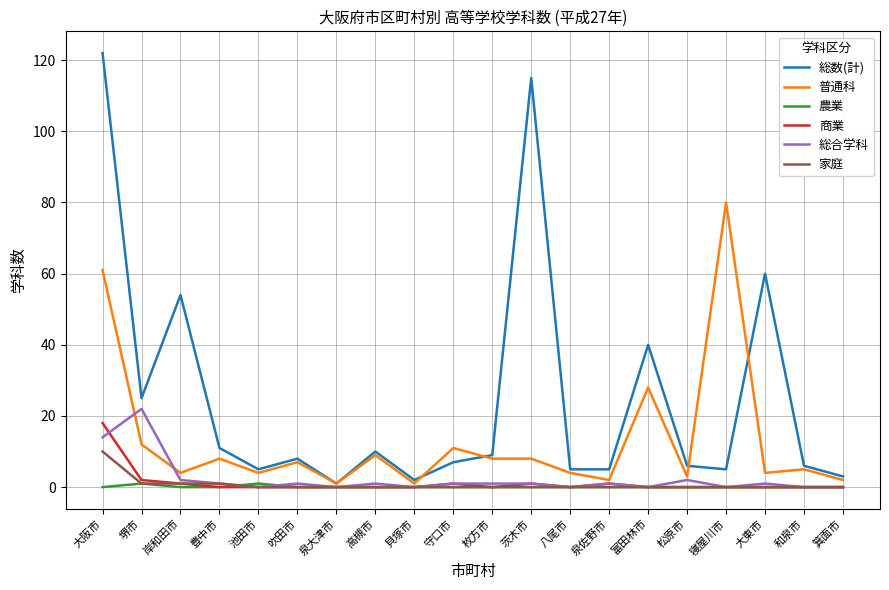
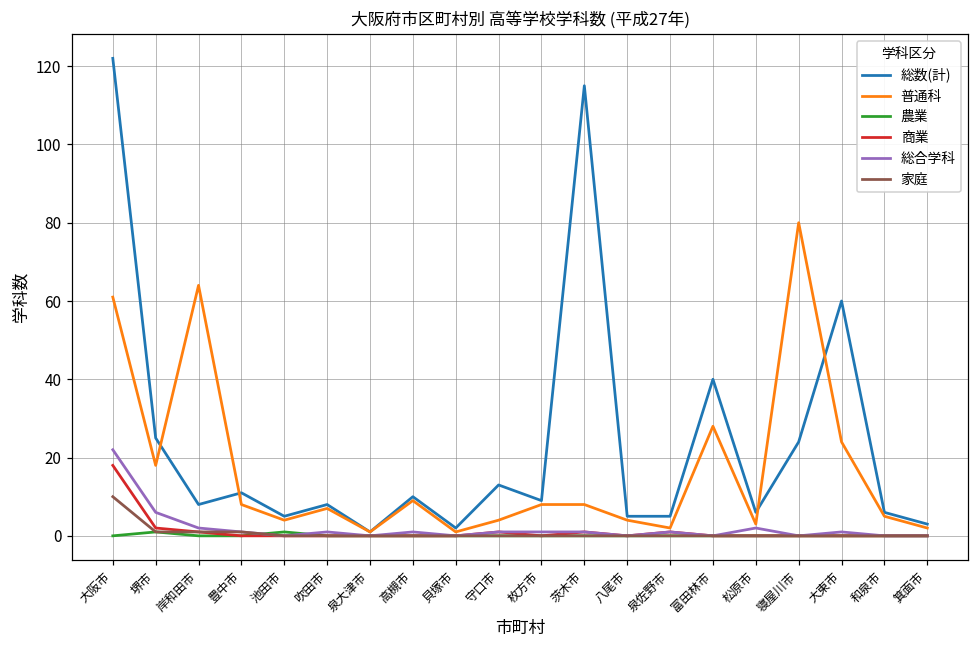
  {
    "総数(計)": {
      "大阪市": 122,
      "堺市": 25,
-     "岸和田市": 54,
+     "岸和田市": 8,
      "豊中市": 11,
      "池田市": 5,
      "吹田市": 8,
      "高槻市": 10,
      "貝塚市": 2,
-     "守口市": 7,
+     "守口市": 13,
      "枚方市": 9,
      "茨木市": 115,
      "八尾市": 5,
      "泉佐野市": 5,
      "富田林市": 40,
      "松原市": 6,
-     "寝屋川市": 5,
+     "寝屋川市": 24,
      "大東市": 60,
      "和泉市": 6,
      "箕面市": 3
    },
    "普通科": {
      "大阪市": 61,
-     "堺市": 12,
-     "岸和田市": 4,
+     "堺市": 18,
+     "岸和田市": 64,
      "豊中市": 8,
      "池田市": 4,
      "吹田市": 7,
      "高槻市": 9,
      "貝塚市": 1,
-     "守口市": 11,
+     "守口市": 4,
      "枚方市": 8,
      "茨木市": 8,
      "八尾市": 4,
      "泉佐野市": 2,
      "富田林市": 28,
      "松原市": 3,
      "寝屋川市": 80,
-     "大東市": 4,
+     "大東市": 24,
      "和泉市": 5,
      "箕面市": 2
    },
    "農業": {
      "大阪市": 0,
      "岸和田市": 0,
      "池田市": 1
    },
    "商業": {
      "大阪市": 18,
      "堺市": 2
    },
    "総合学科": {
-     "大阪市": 14,
-     "堺市": 22,
+     "大阪市": 22,
+     "堺市": 6,
      "岸和田市": 2,
      "吹田市": 1,
      "高槻市": 1,
      "枚方市": 1,
      "松原市": 2,
      "大東市": 1
    },
    "家庭": {
      "大阪市": 10
    }
  }
